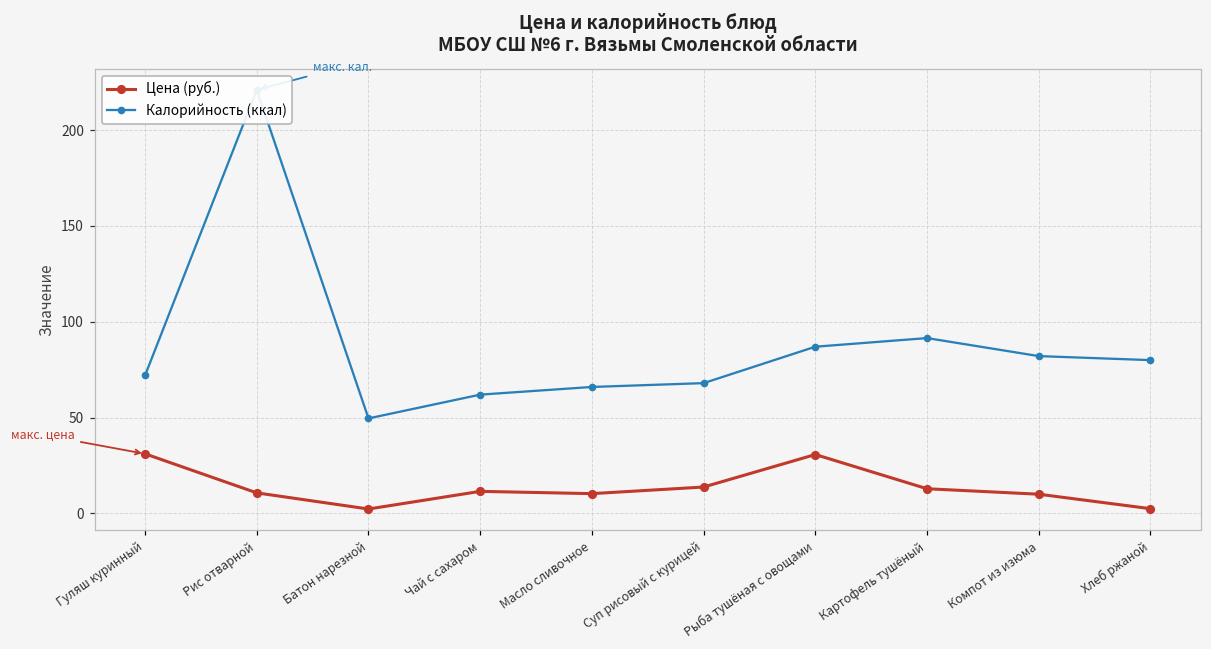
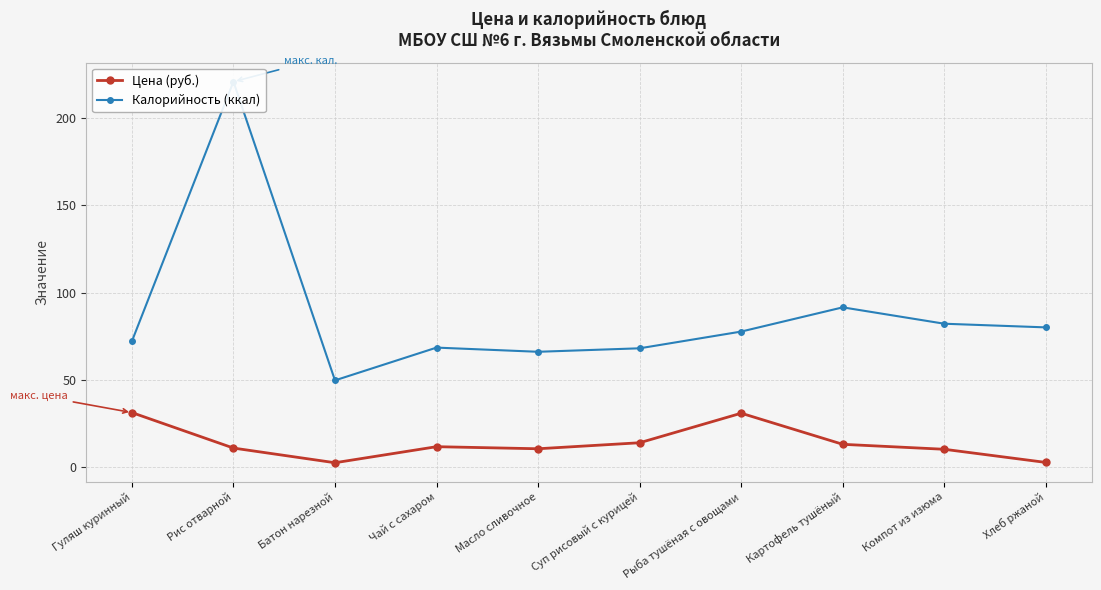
  {
    "Цена (руб.)": {
      "Гуляш куринный": 31,
      "Рис отварной": 11,
      "Батон нарезной": 2,
      "Чай с сахаром": 12,
      "Масло сливочное": 10,
      "Суп рисовый с курицей": 14,
      "Рыба тушёная с овощами": 31,
      "Картофель тушёный": 13,
      "Компот из изюма": 10,
      "Хлеб ржаной": 3
    },
    "Калорийность (ккал)": {
      "Гуляш куринный": 72,
      "Батон нарезной": 50,
-     "Чай с сахаром": 62,
+     "Чай с сахаром": 68,
      "Масло сливочное": 66,
      "Суп рисовый с курицей": 68,
-     "Рыба тушёная с овощами": 87,
+     "Рыба тушёная с овощами": 78,
      "Картофель тушёный": 92,
      "Компот из изюма": 82,
      "Хлеб ржаной": 80
    }
  }
